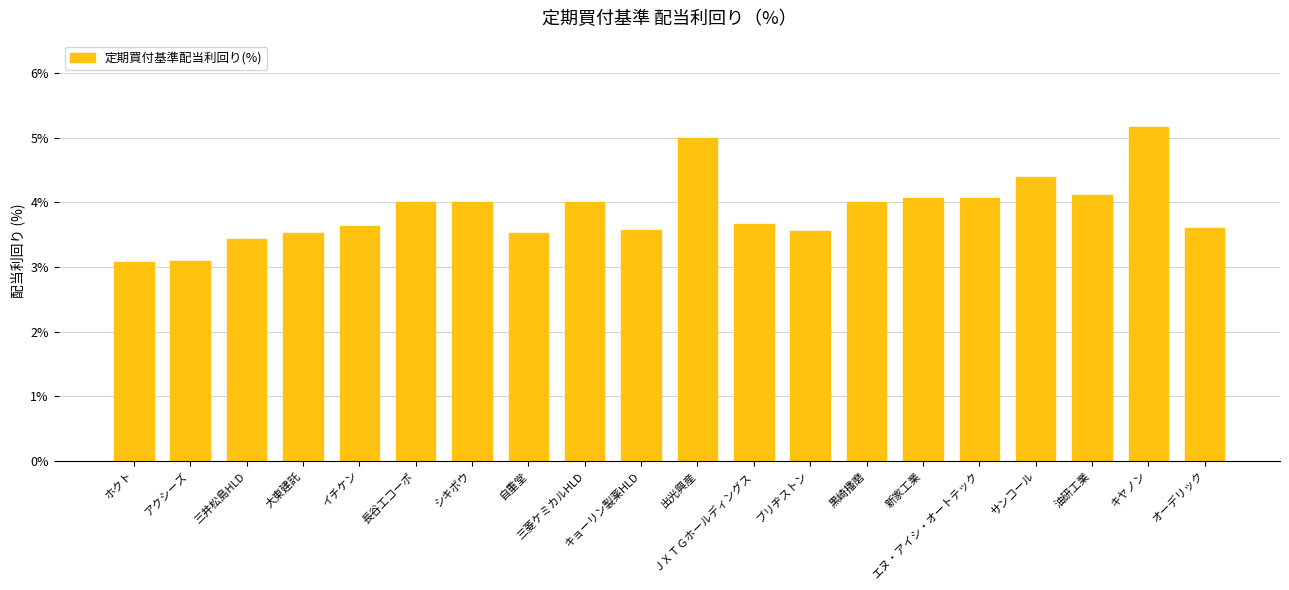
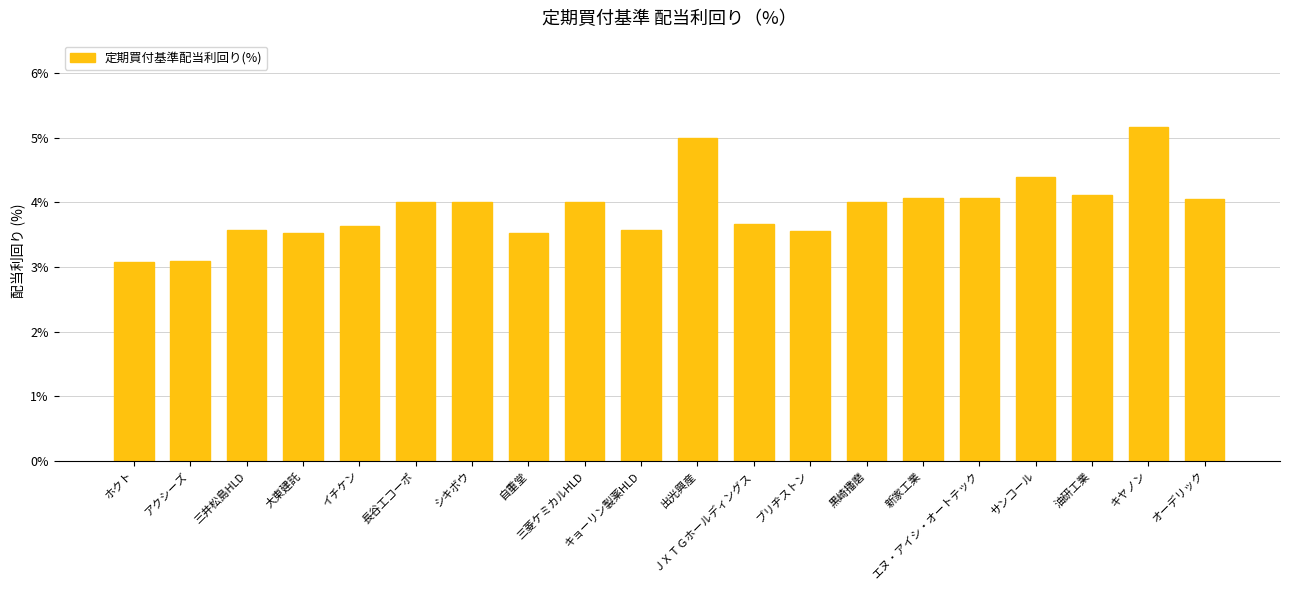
  {
    "ホクト": "3.1%",
    "アクシーズ": "3.1%",
-   "三井松島HLD": "3.4%",
+   "三井松島HLD": "3.6%",
    "大東建託": "3.5%",
    "イチケン": "3.6%",
    "長谷工コーポ": "4.0%",
    "シキボウ": "4.0%",
    "自重堂": "3.5%",
    "三菱ケミカルHLD": "4.0%",
    "キョーリン製薬HLD": "3.6%",
    "出光興産": "5.0%",
    "ＪＸＴＧホールディングス": "3.7%",
    "ブリヂストン": "3.6%",
    "黒崎播磨": "4.0%",
    "新家工業": "4.1%",
    "エヌ・アイシ・オートテック": "4.1%",
    "サンコール": "4.4%",
    "油研工業": "4.1%",
    "キヤノン": "5.2%",
-   "オーデリック": "3.6%"
+   "オーデリック": "4.0%"
  }
